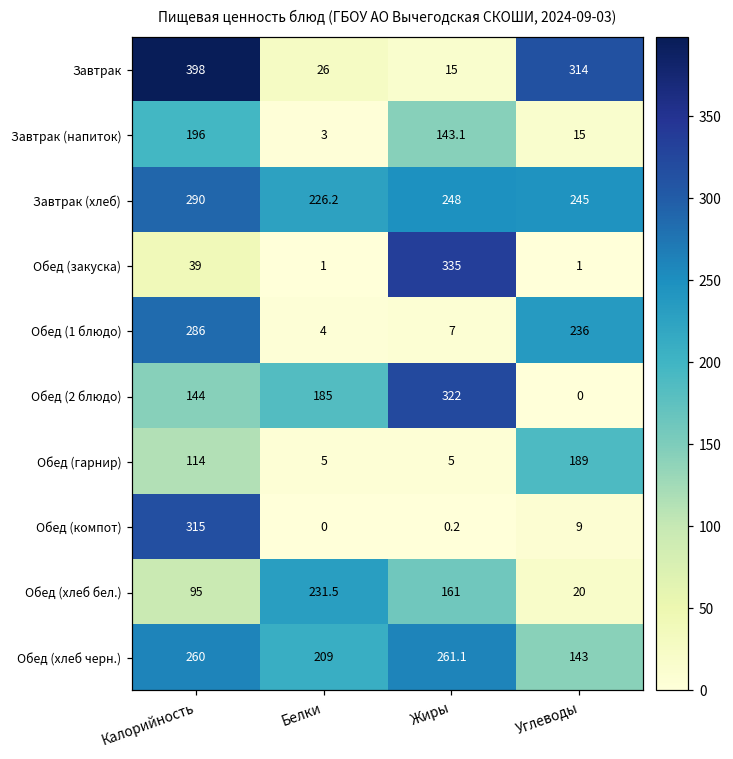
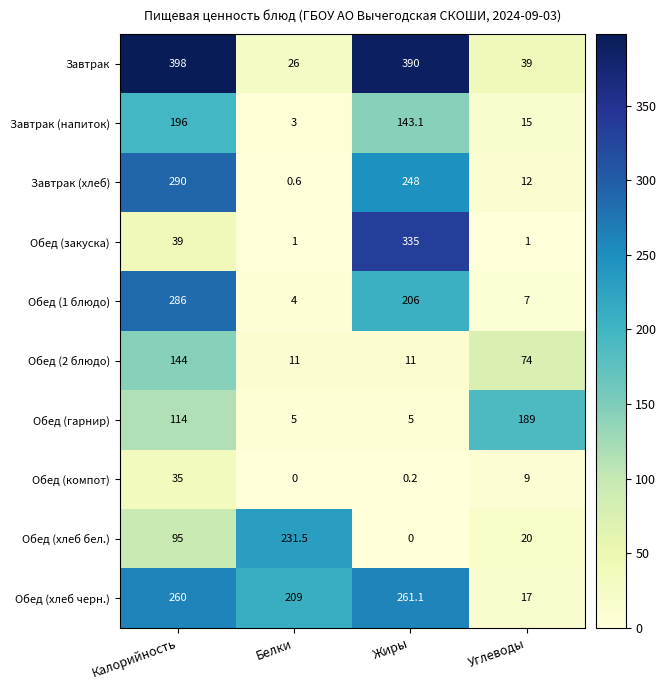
  {
    "Завтрак": {
      "Калорийность": 398,
      "Белки": 26,
-     "Жиры": 15,
-     "Углеводы": 314
+     "Жиры": 390,
+     "Углеводы": 39
    },
    "Завтрак (напиток)": {
      "Калорийность": 196,
      "Белки": 3,
      "Жиры": 143.1,
      "Углеводы": 15
    },
    "Завтрак (хлеб)": {
      "Калорийность": 290,
-     "Белки": 226.2,
+     "Белки": 0.6,
      "Жиры": 248,
-     "Углеводы": 245
+     "Углеводы": 12
    },
    "Обед (закуска)": {
      "Калорийность": 39,
      "Белки": 1,
      "Жиры": 335,
      "Углеводы": 1
    },
    "Обед (1 блюдо)": {
      "Калорийность": 286,
      "Белки": 4,
-     "Жиры": 7,
-     "Углеводы": 236
+     "Жиры": 206,
+     "Углеводы": 7
    },
    "Обед (2 блюдо)": {
      "Калорийность": 144,
-     "Белки": 185,
-     "Жиры": 322,
-     "Углеводы": 0
+     "Белки": 11,
+     "Жиры": 11,
+     "Углеводы": 74
    },
    "Обед (гарнир)": {
      "Калорийность": 114,
      "Белки": 5,
      "Жиры": 5,
      "Углеводы": 189
    },
    "Обед (компот)": {
-     "Калорийность": 315,
+     "Калорийность": 35,
      "Белки": 0,
      "Жиры": 0.2,
      "Углеводы": 9
    },
    "Обед (хлеб бел.)": {
      "Калорийность": 95,
      "Белки": 231.5,
-     "Жиры": 161,
+     "Жиры": 0,
      "Углеводы": 20
    },
    "Обед (хлеб черн.)": {
      "Калорийность": 260,
      "Белки": 209,
      "Жиры": 261.1,
-     "Углеводы": 143
+     "Углеводы": 17
    }
  }
